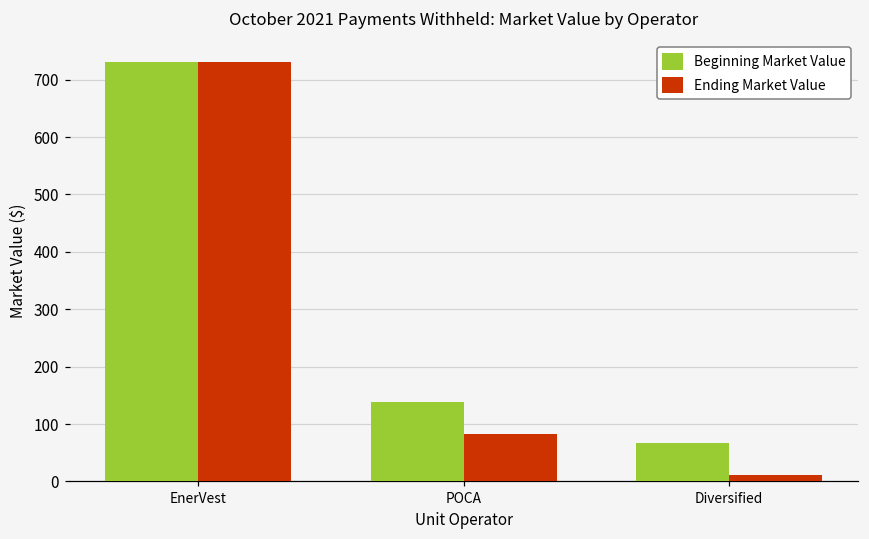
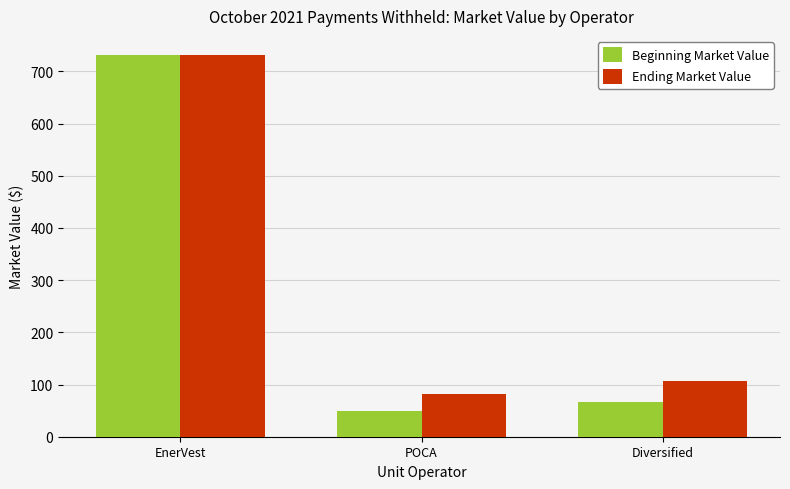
  {
    "Beginning Market Value": {
      "EnerVest": 730,
-     "POCA": 140,
+     "POCA": 50,
      "Diversified": 70
    },
    "Ending Market Value": {
      "EnerVest": 730,
      "POCA": 80,
-     "Diversified": 10
+     "Diversified": 110
    }
  }
